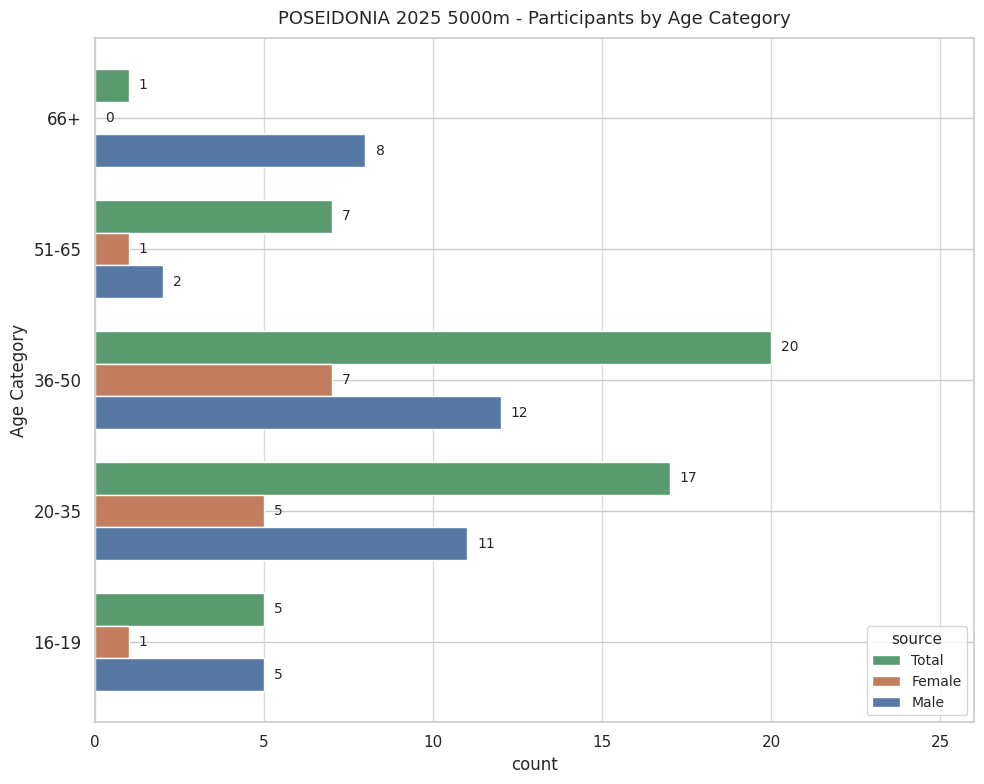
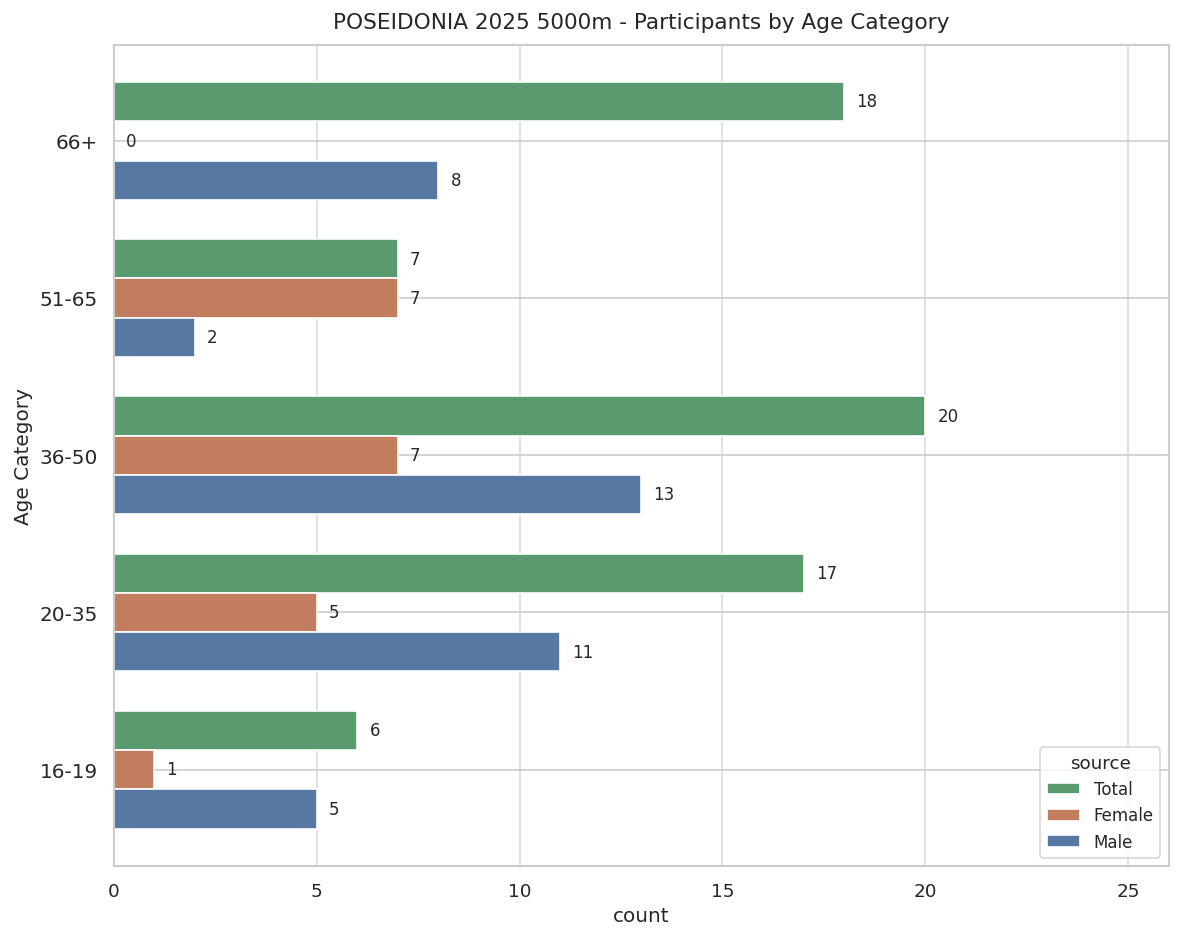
  {
    "Total": {
-     "66+": 1,
+     "66+": 18,
      "51-65": 7,
      "36-50": 20,
      "20-35": 17,
-     "16-19": 5
+     "16-19": 6
    },
    "Female": {
      "66+": 0,
-     "51-65": 1,
+     "51-65": 7,
      "36-50": 7,
      "20-35": 5,
      "16-19": 1
    },
    "Male": {
      "66+": 8,
      "51-65": 2,
-     "36-50": 12,
+     "36-50": 13,
      "20-35": 11,
      "16-19": 5
    }
  }
